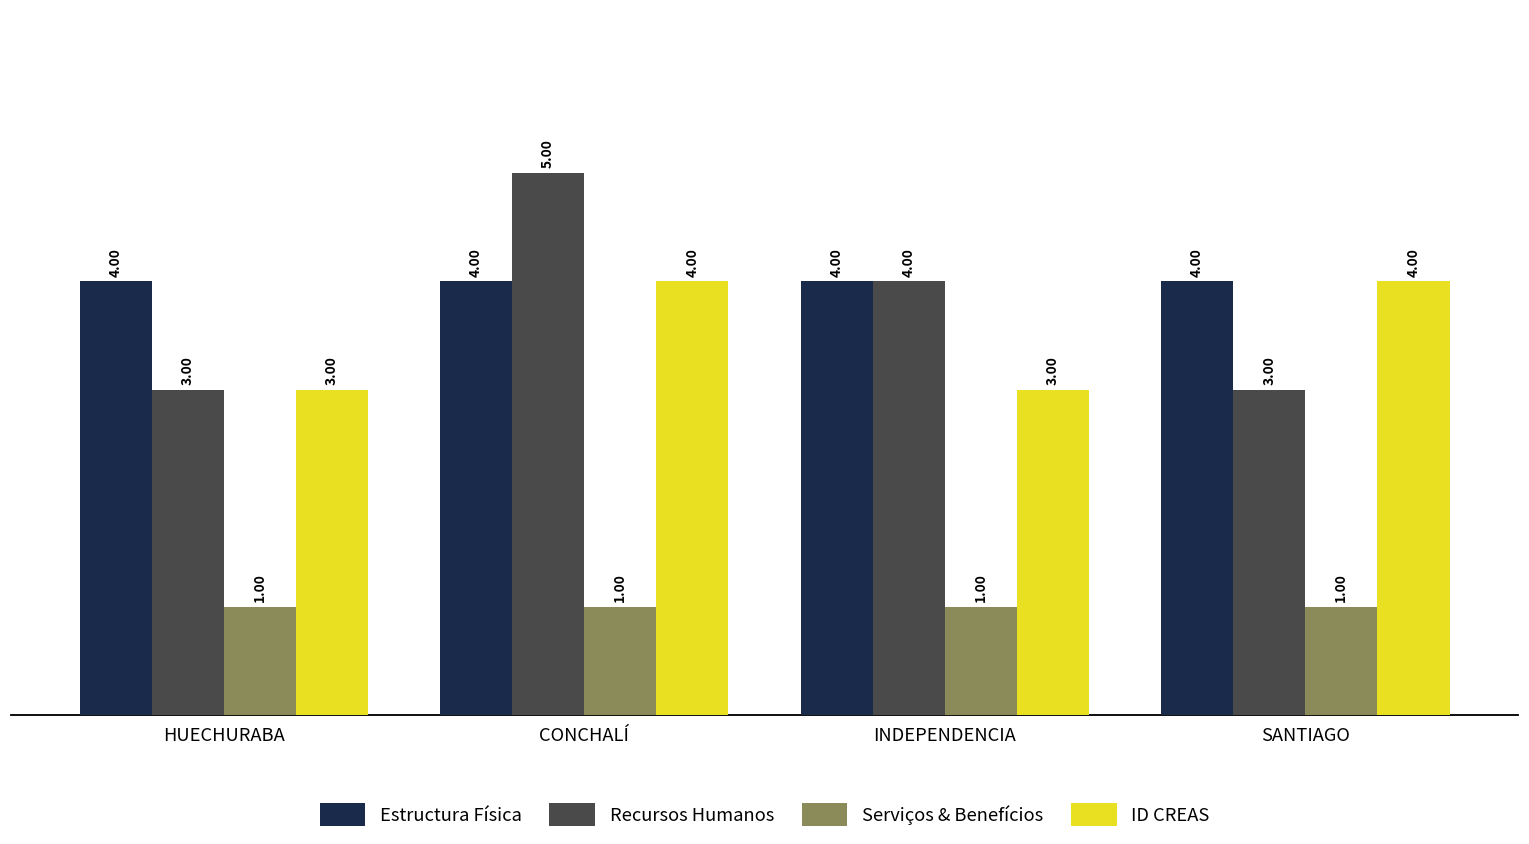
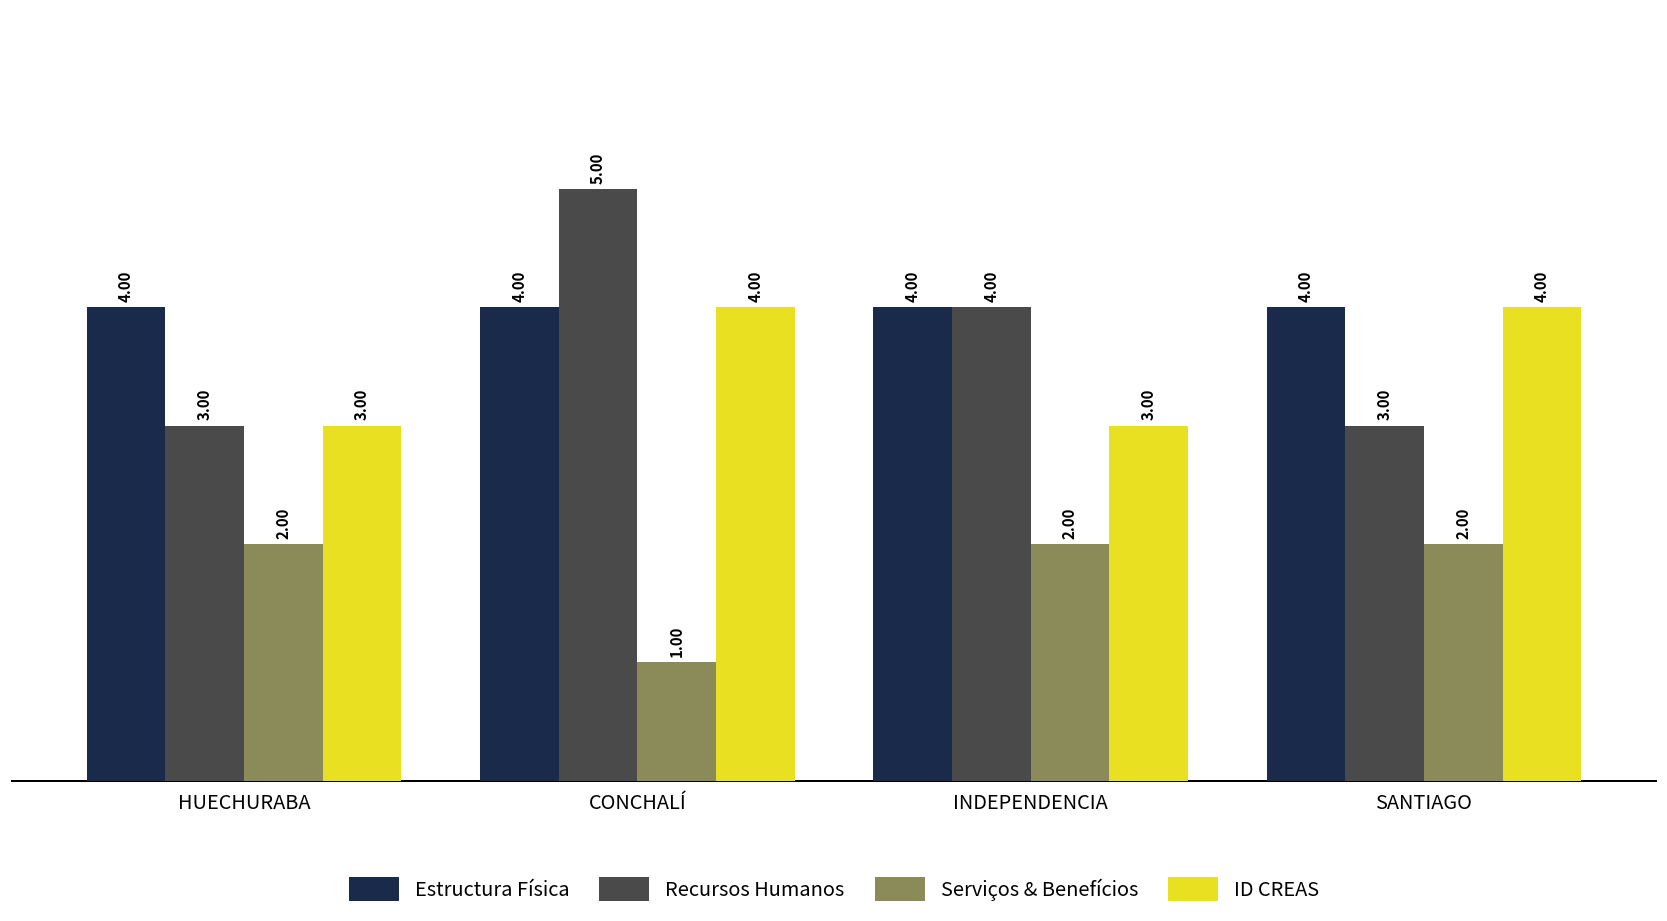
  {
    "Serviços & Benefícios": {
-     "HUECHURABA": 1.00,
+     "HUECHURABA": 2.00,
      "CONCHALÍ": 1.00,
-     "INDEPENDENCIA": 1.00,
-     "SANTIAGO": 1.00
+     "INDEPENDENCIA": 2.00,
+     "SANTIAGO": 2.00
    },
    "ID CREAS": {
      "HUECHURABA": 3.00,
      "CONCHALÍ": 4.00,
      "INDEPENDENCIA": 3.00,
      "SANTIAGO": 4.00
    }
  }
